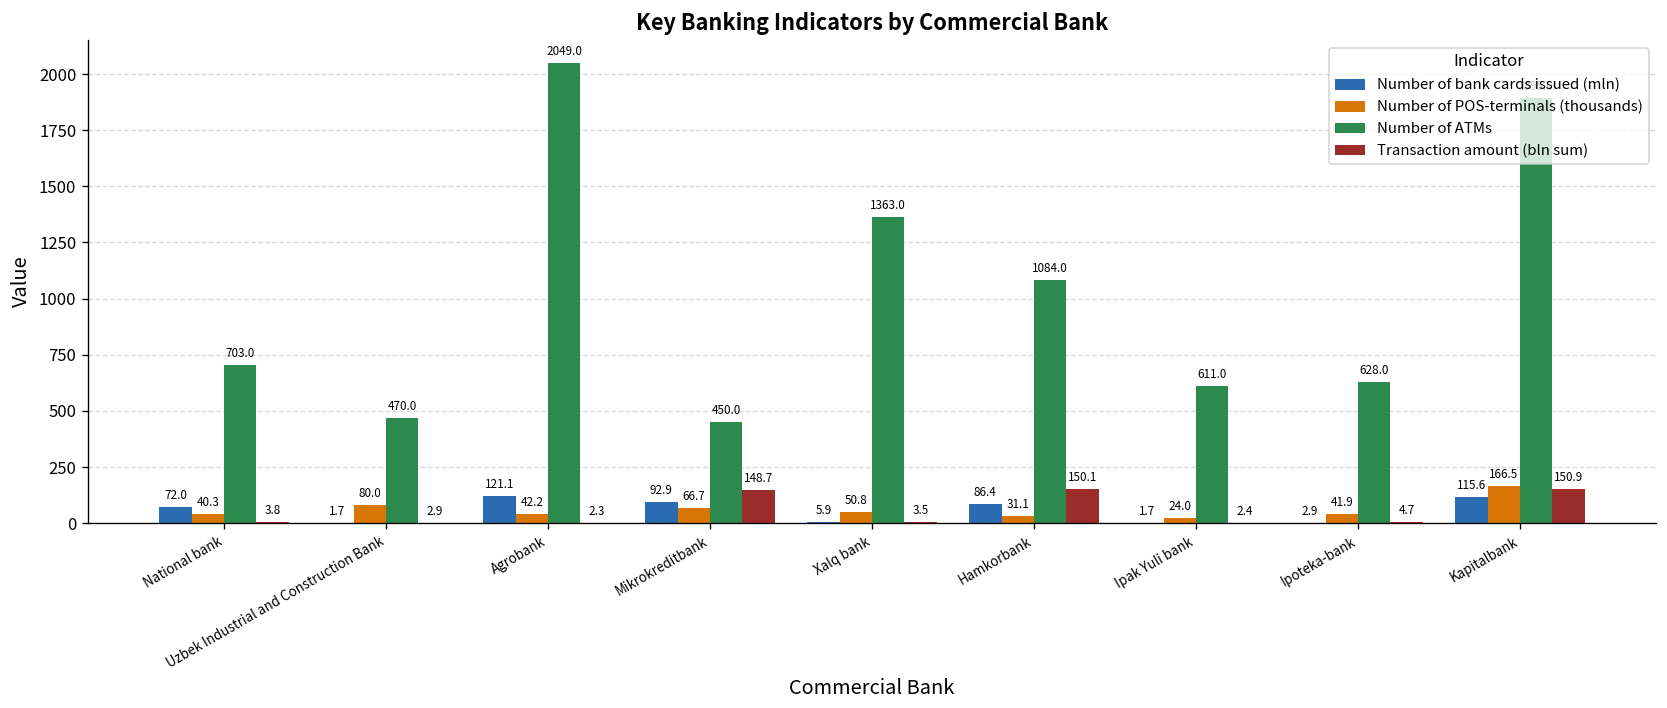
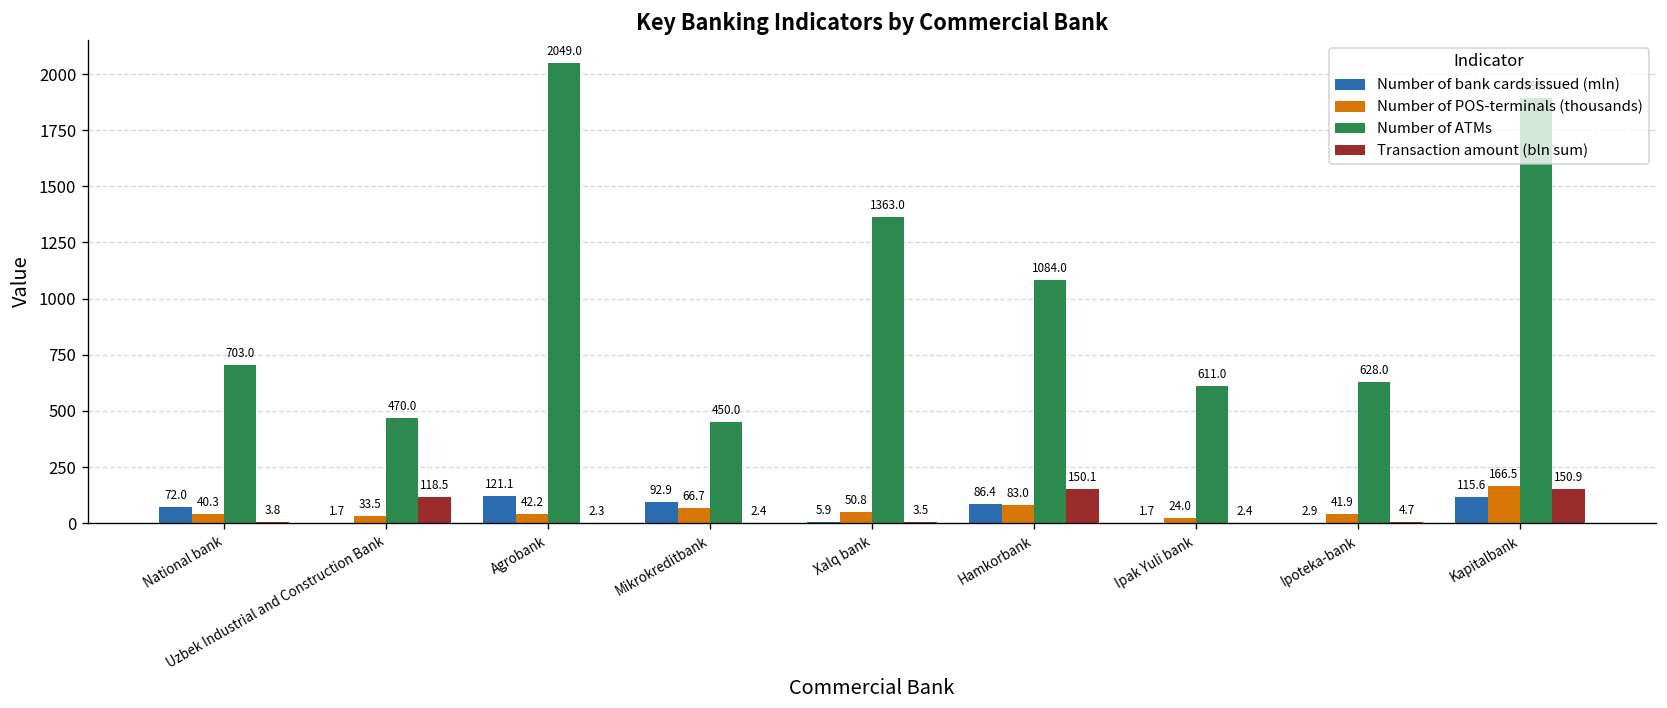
  {
    "Number of bank cards issued (mln)": {
      "National bank": 72.0,
      "Uzbek Industrial and Construction Bank": 1.7,
      "Agrobank": 121.1,
      "Mikrokreditbank": 92.9,
      "Xalq bank": 5.9,
      "Hamkorbank": 86.4,
      "Ipak Yuli bank": 1.7,
      "Ipoteka-bank": 2.9,
      "Kapitalbank": 115.6
    },
    "Number of POS-terminals (thousands)": {
      "National bank": 40.3,
-     "Uzbek Industrial and Construction Bank": 80.0,
+     "Uzbek Industrial and Construction Bank": 33.5,
      "Agrobank": 42.2,
      "Mikrokreditbank": 66.7,
      "Xalq bank": 50.8,
-     "Hamkorbank": 31.1,
+     "Hamkorbank": 83.0,
      "Ipak Yuli bank": 24.0,
      "Ipoteka-bank": 41.9,
      "Kapitalbank": 166.5
    },
    "Number of ATMs": {
      "National bank": 703.0,
      "Uzbek Industrial and Construction Bank": 470.0,
      "Agrobank": 2049.0,
      "Mikrokreditbank": 450.0,
      "Xalq bank": 1363.0,
      "Hamkorbank": 1084.0,
      "Ipak Yuli bank": 611.0,
      "Ipoteka-bank": 628.0
    },
    "Transaction amount (bln sum)": {
      "National bank": 3.8,
-     "Uzbek Industrial and Construction Bank": 2.9,
+     "Uzbek Industrial and Construction Bank": 118.5,
      "Agrobank": 2.3,
-     "Mikrokreditbank": 148.7,
+     "Mikrokreditbank": 2.4,
      "Xalq bank": 3.5,
      "Hamkorbank": 150.1,
      "Ipak Yuli bank": 2.4,
      "Ipoteka-bank": 4.7,
      "Kapitalbank": 150.9
    }
  }
